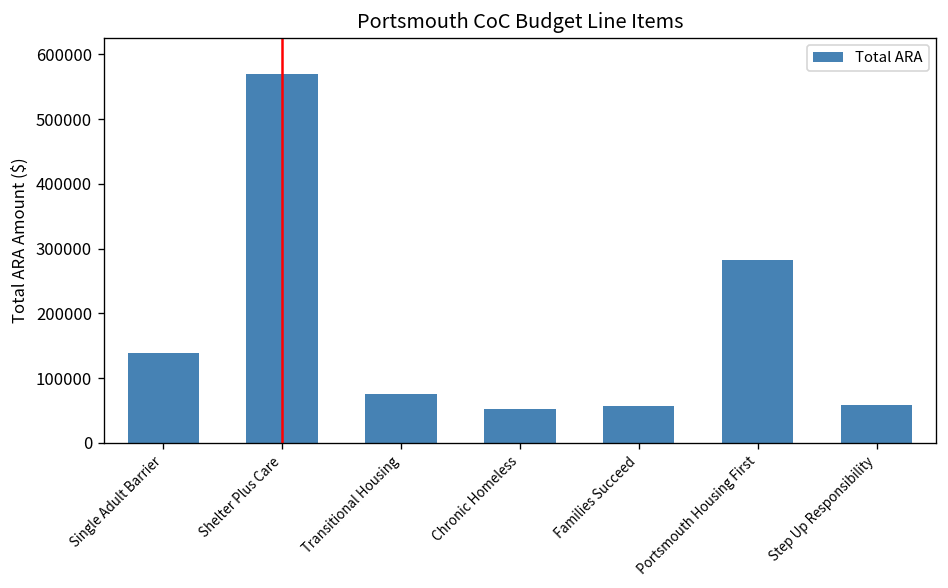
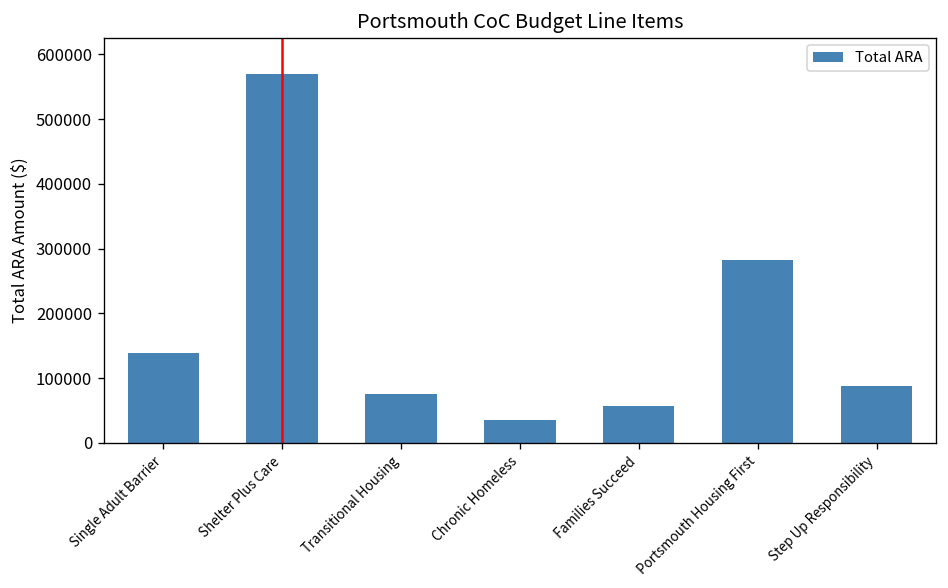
  {
    "Single Adult Barrier": 140000,
    "Shelter Plus Care": 570000,
    "Transitional Housing": 80000,
-   "Chronic Homeless": 50000,
+   "Chronic Homeless": 40000,
    "Families Succeed": 60000,
    "Portsmouth Housing First": 280000,
-   "Step Up Responsibility": 60000
+   "Step Up Responsibility": 90000
  }
